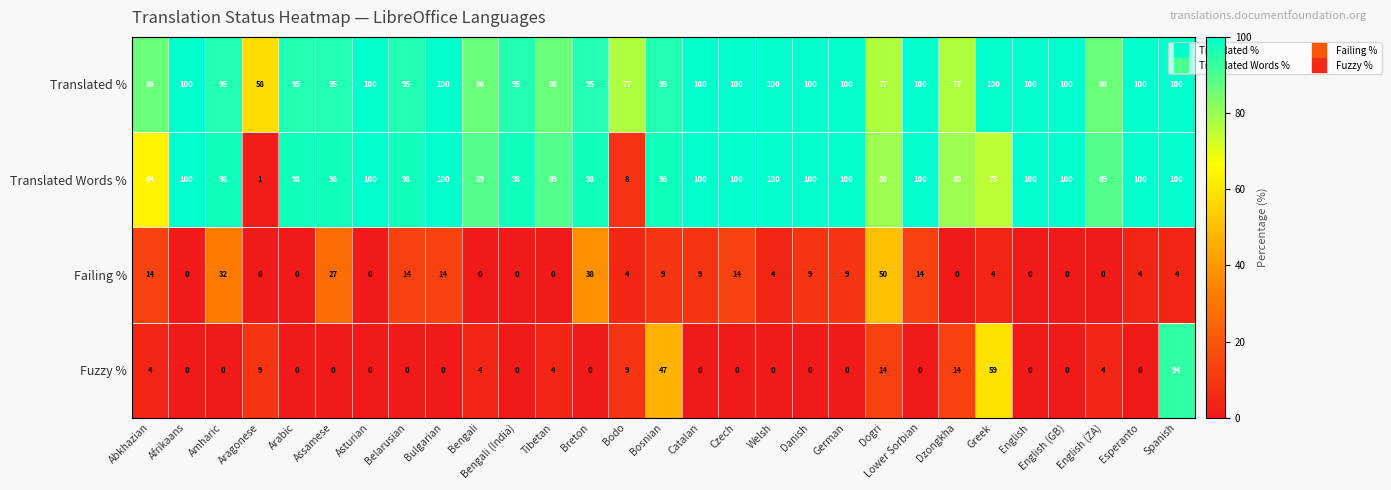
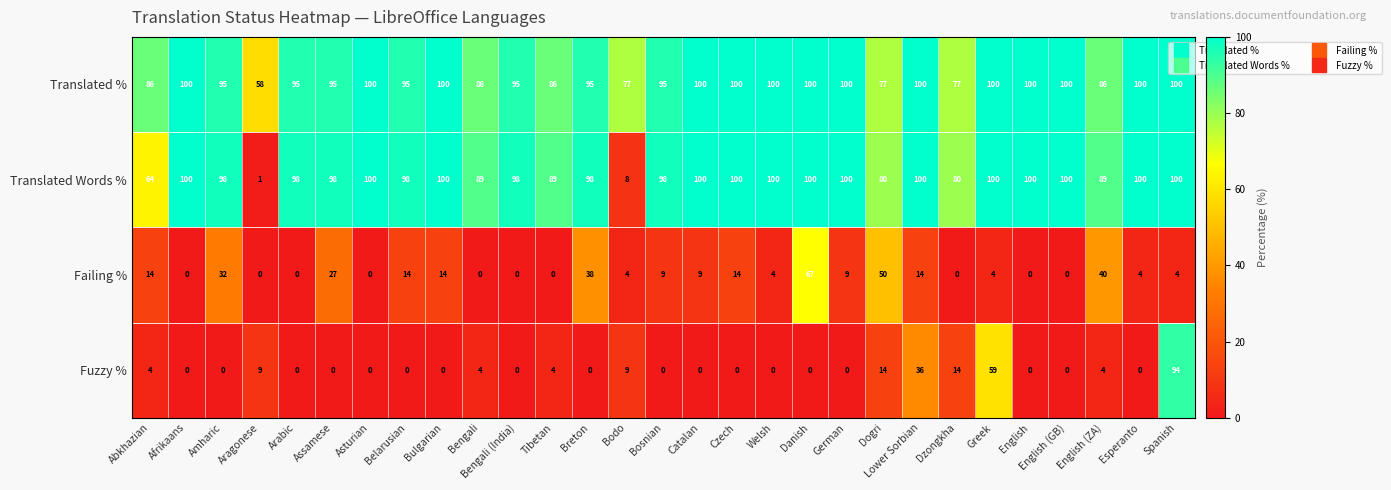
  {
    "Translated %": {
      "Abkhazian": 86,
      "Afrikaans": 100,
      "Amharic": 95,
      "Aragonese": 58,
      "Arabic": 95,
      "Assamese": 95,
      "Asturian": 100,
      "Belarusian": 95,
      "Bulgarian": 100,
      "Bengali": 86,
      "Bengali (India)": 95,
      "Tibetan": 86,
      "Breton": 95,
      "Bodo": 77,
      "Bosnian": 95,
      "Catalan": 100,
      "Czech": 100,
      "Welsh": 100,
      "Danish": 100,
      "German": 100,
      "Dogri": 77,
      "Lower Sorbian": 100,
      "Dzongkha": 77,
      "Greek": 100,
      "English": 100,
      "English (GB)": 100,
      "English (ZA)": 86,
      "Esperanto": 100,
      "Spanish": 100
    },
    "Translated Words %": {
      "Abkhazian": 64,
      "Afrikaans": 100,
      "Amharic": 98,
      "Aragonese": 1,
      "Arabic": 98,
      "Assamese": 98,
      "Asturian": 100,
      "Belarusian": 98,
      "Bulgarian": 100,
      "Bengali": 89,
      "Bengali (India)": 98,
      "Tibetan": 89,
      "Breton": 98,
      "Bodo": 8,
      "Bosnian": 98,
      "Catalan": 100,
      "Czech": 100,
      "Welsh": 100,
      "Danish": 100,
      "German": 100,
      "Dogri": 80,
      "Lower Sorbian": 100,
      "Dzongkha": 80,
-     "Greek": 75,
+     "Greek": 100,
      "English": 100,
      "English (GB)": 100,
      "English (ZA)": 89,
      "Esperanto": 100,
      "Spanish": 100
    },
    "Failing %": {
      "Abkhazian": 14,
      "Afrikaans": 0,
      "Amharic": 32,
      "Aragonese": 0,
      "Arabic": 0,
      "Assamese": 27,
      "Asturian": 0,
      "Belarusian": 14,
      "Bulgarian": 14,
      "Bengali": 0,
      "Bengali (India)": 0,
      "Tibetan": 0,
      "Breton": 38,
      "Bodo": 4,
      "Bosnian": 9,
      "Catalan": 9,
      "Czech": 14,
      "Welsh": 4,
-     "Danish": 9,
+     "Danish": 67,
      "German": 9,
      "Dogri": 50,
      "Lower Sorbian": 14,
      "Dzongkha": 0,
      "Greek": 4,
      "English": 0,
      "English (GB)": 0,
-     "English (ZA)": 0,
+     "English (ZA)": 40,
      "Esperanto": 4,
      "Spanish": 4
    },
    "Fuzzy %": {
      "Abkhazian": 4,
      "Afrikaans": 0,
      "Amharic": 0,
      "Aragonese": 9,
      "Arabic": 0,
      "Assamese": 0,
      "Asturian": 0,
      "Belarusian": 0,
      "Bulgarian": 0,
      "Bengali": 4,
      "Bengali (India)": 0,
      "Tibetan": 4,
      "Breton": 0,
      "Bodo": 9,
-     "Bosnian": 47,
+     "Bosnian": 0,
      "Catalan": 0,
      "Czech": 0,
      "Welsh": 0,
      "Danish": 0,
      "German": 0,
      "Dogri": 14,
-     "Lower Sorbian": 0,
+     "Lower Sorbian": 36,
      "Dzongkha": 14,
      "Greek": 59,
      "English": 0,
      "English (GB)": 0,
      "English (ZA)": 4,
      "Esperanto": 0,
      "Spanish": 94
    }
  }
